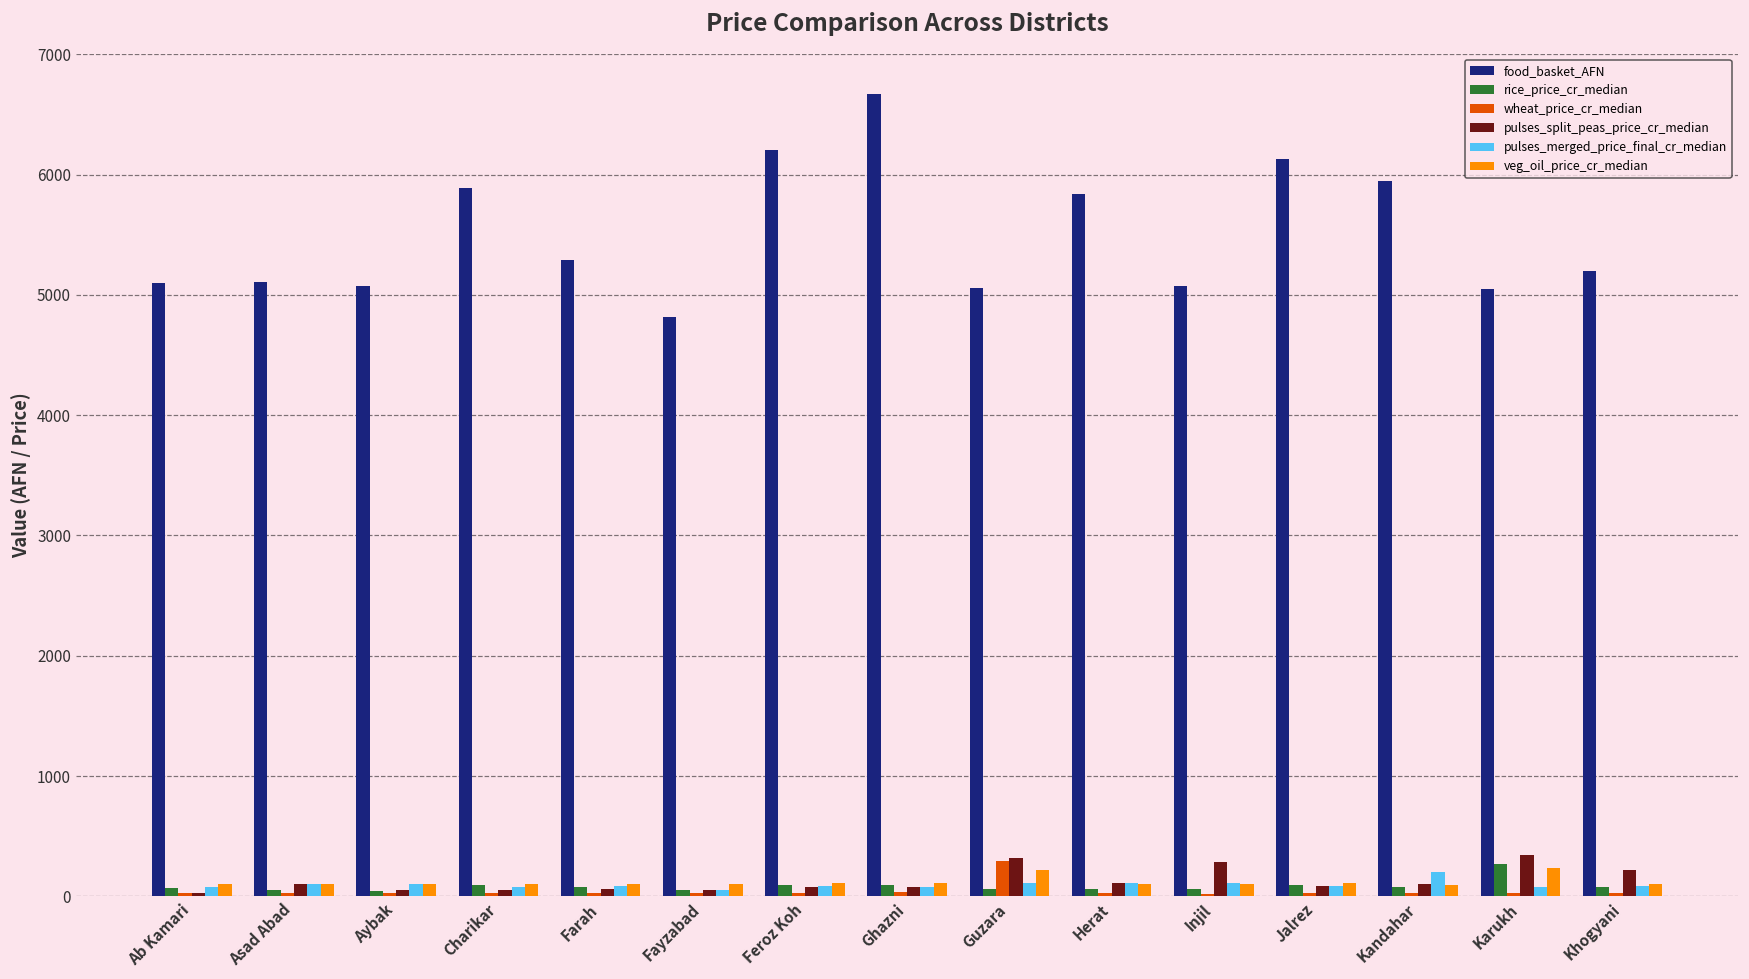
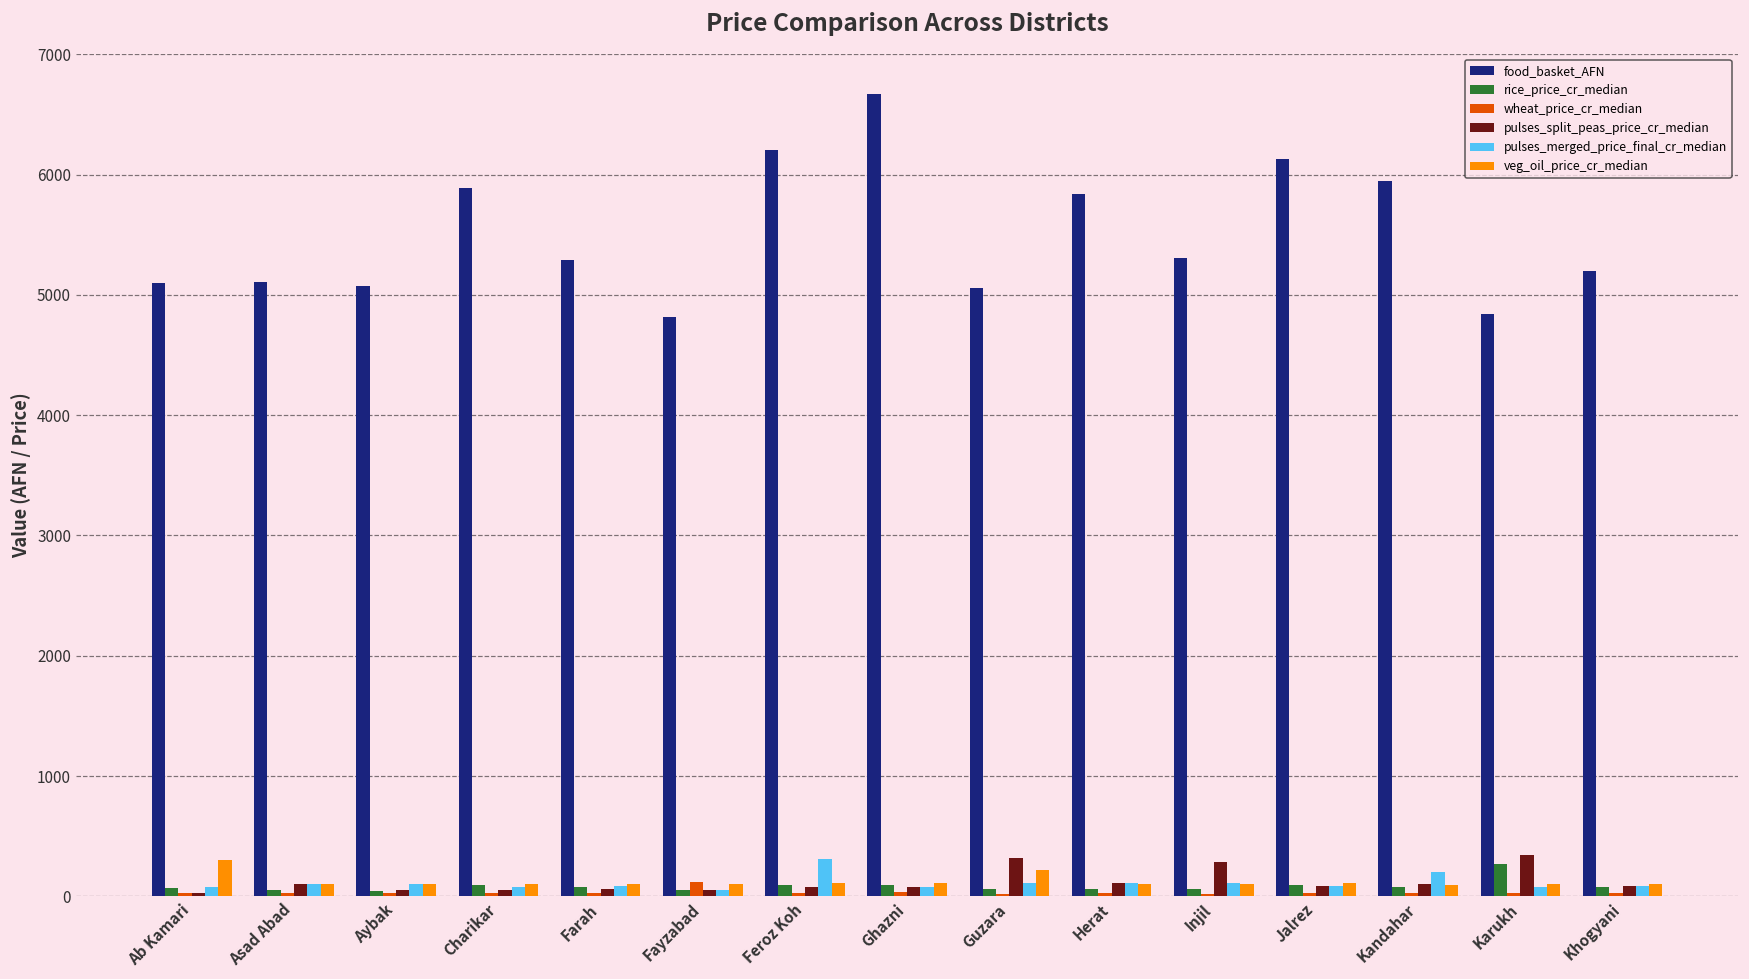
  {
    "food_basket_AFN": {
      "Ab Kamari": 5100,
      "Asad Abad": 5100,
      "Aybak": 5070,
      "Charikar": 5890,
      "Farah": 5290,
      "Fayzabad": 4810,
      "Feroz Koh": 6210,
      "Ghazni": 6670,
      "Guzara": 5060,
      "Herat": 5840,
-     "Injil": 5070,
+     "Injil": 5310,
      "Jalrez": 6130,
      "Kandahar": 5950,
-     "Karukh": 5050,
+     "Karukh": 4840,
      "Khogyani": 5200
    },
    "rice_price_cr_median": {
      "Ab Kamari": 70,
      "Asad Abad": 50,
      "Aybak": 50,
      "Charikar": 100,
      "Farah": 80,
      "Fayzabad": 50,
      "Feroz Koh": 100,
      "Ghazni": 90,
      "Guzara": 60,
      "Herat": 60,
      "Injil": 60,
      "Jalrez": 100,
      "Kandahar": 80,
      "Karukh": 270,
      "Khogyani": 80
    },
    "wheat_price_cr_median": {
      "Ab Kamari": 30,
      "Asad Abad": 30,
      "Aybak": 30,
      "Charikar": 30,
      "Farah": 30,
-     "Fayzabad": 30,
+     "Fayzabad": 120,
      "Feroz Koh": 30,
      "Ghazni": 40,
-     "Guzara": 290,
+     "Guzara": 20,
      "Herat": 30,
      "Jalrez": 30,
      "Kandahar": 30,
      "Karukh": 20,
      "Khogyani": 30
    },
    "pulses_split_peas_price_cr_median": {
      "Ab Kamari": 30,
      "Asad Abad": 100,
      "Aybak": 50,
      "Charikar": 50,
      "Farah": 60,
      "Fayzabad": 50,
      "Feroz Koh": 80,
      "Ghazni": 80,
      "Guzara": 320,
      "Herat": 110,
      "Injil": 290,
      "Jalrez": 80,
      "Kandahar": 100,
      "Karukh": 340,
-     "Khogyani": 220
+     "Khogyani": 90
    },
    "pulses_merged_price_final_cr_median": {
      "Ab Kamari": 80,
      "Asad Abad": 100,
      "Aybak": 100,
      "Charikar": 80,
      "Farah": 90,
      "Fayzabad": 50,
-     "Feroz Koh": 90,
+     "Feroz Koh": 310,
      "Ghazni": 80,
      "Guzara": 110,
      "Herat": 110,
      "Injil": 110,
      "Jalrez": 80,
      "Kandahar": 210,
      "Karukh": 80,
      "Khogyani": 90
    },
    "veg_oil_price_cr_median": {
-     "Ab Kamari": 100,
+     "Ab Kamari": 300,
      "Asad Abad": 100,
      "Aybak": 100,
      "Charikar": 110,
      "Farah": 100,
      "Fayzabad": 110,
      "Feroz Koh": 110,
      "Ghazni": 110,
      "Guzara": 220,
      "Herat": 100,
      "Injil": 100,
      "Jalrez": 110,
      "Kandahar": 90,
-     "Karukh": 240,
+     "Karukh": 100,
      "Khogyani": 100
    }
  }
